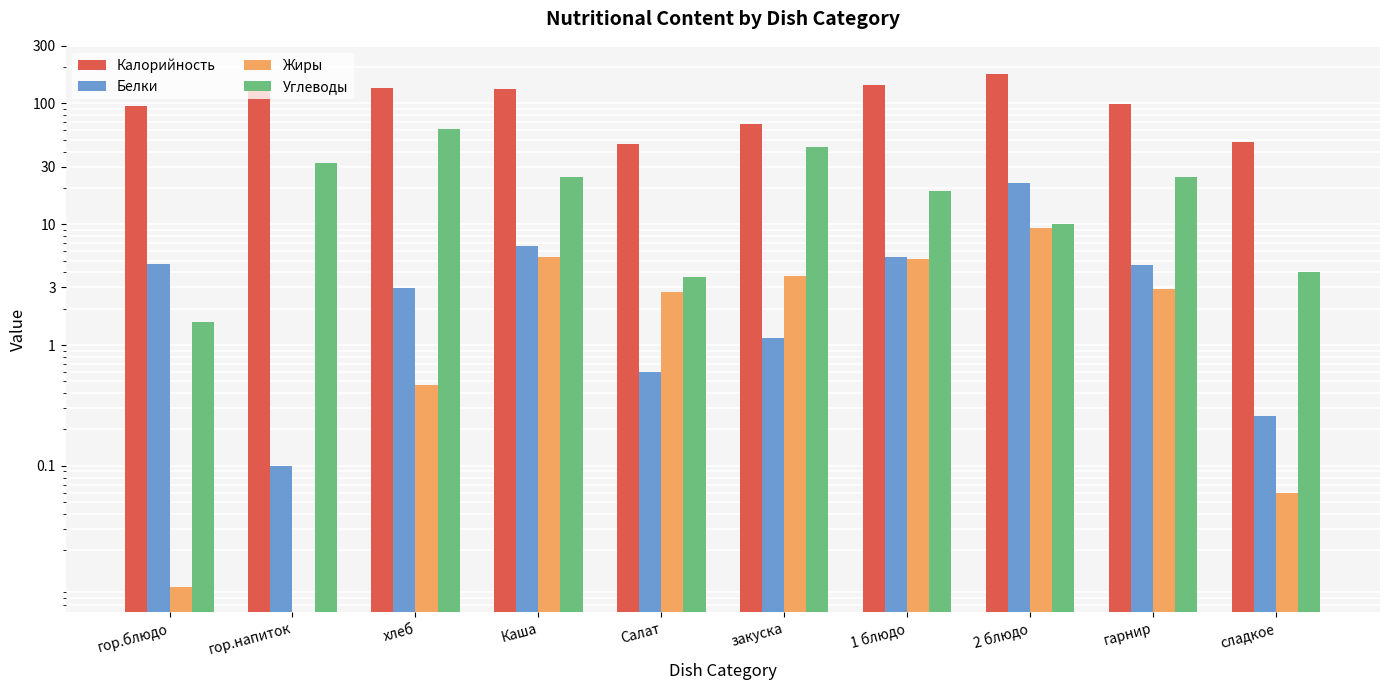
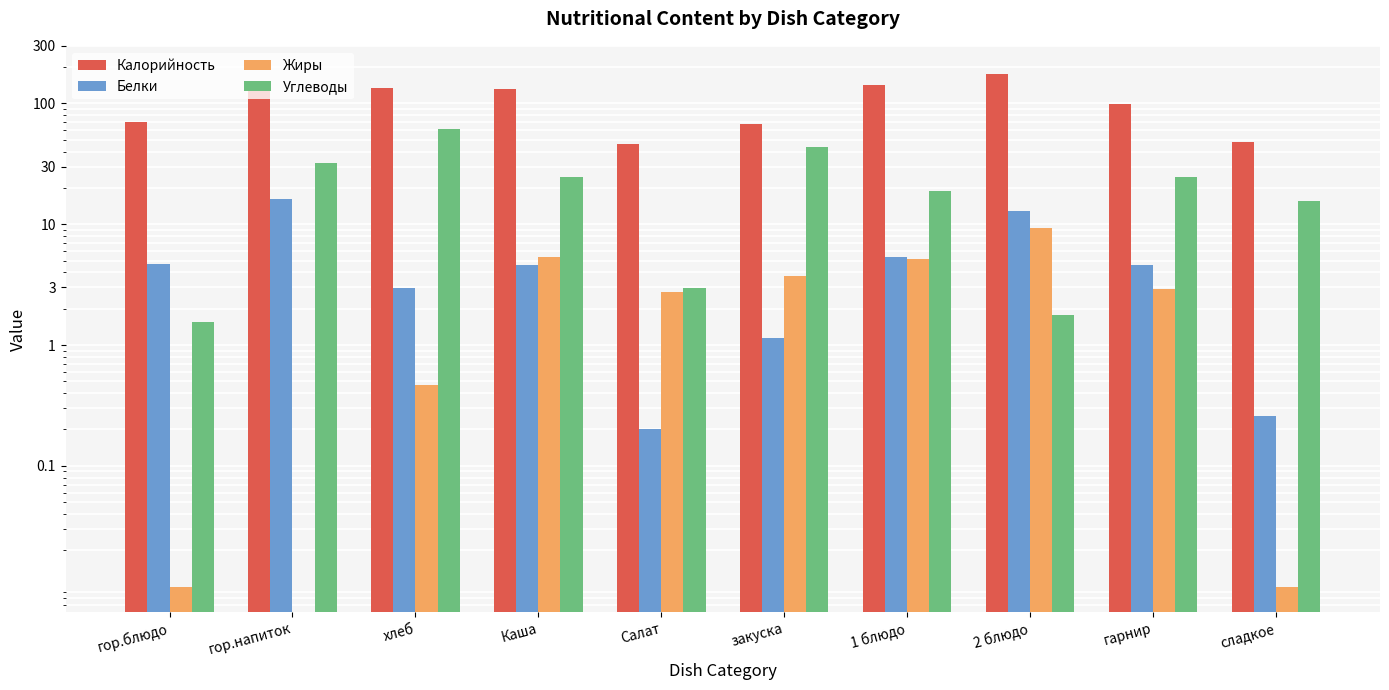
  {
    "Калорийность": {
-     "гор.блюдо": 90,
+     "гор.блюдо": 70,
      "хлеб": 130,
      "Каша": 130,
      "Салат": 46,
      "закуска": 70,
      "1 блюдо": 140,
      "2 блюдо": 170,
      "гарнир": 100,
      "сладкое": 48
    },
    "Белки": {
      "гор.блюдо": 4.7,
-     "гор.напиток": 0.1,
+     "гор.напиток": 16,
      "хлеб": 3.0,
-     "Каша": 7,
-     "Салат": 0.6,
+     "Каша": 4.6,
+     "Салат": 0.2,
      "закуска": 1.1,
      "1 блюдо": 5,
-     "2 блюдо": 22,
+     "2 блюдо": 13,
      "гарнир": 4.6,
      "сладкое": 0.26
    },
    "Жиры": {
      "гор.блюдо": 0.01,
      "хлеб": 0.47,
      "Каша": 5,
      "Салат": 2.7,
      "закуска": 3.7,
      "1 блюдо": 5.2,
      "2 блюдо": 9,
      "гарнир": 2.9,
-     "сладкое": 0.06
+     "сладкое": 0.01
    },
    "Углеводы": {
      "гор.блюдо": 1.6,
      "гор.напиток": 32,
      "хлеб": 60,
      "Каша": 25,
-     "Салат": 3.7,
+     "Салат": 3.0,
      "закуска": 43,
      "1 блюдо": 19,
-     "2 блюдо": 10,
+     "2 блюдо": 1.8,
      "гарнир": 25,
-     "сладкое": 4.1
+     "сладкое": 15
    }
  }
